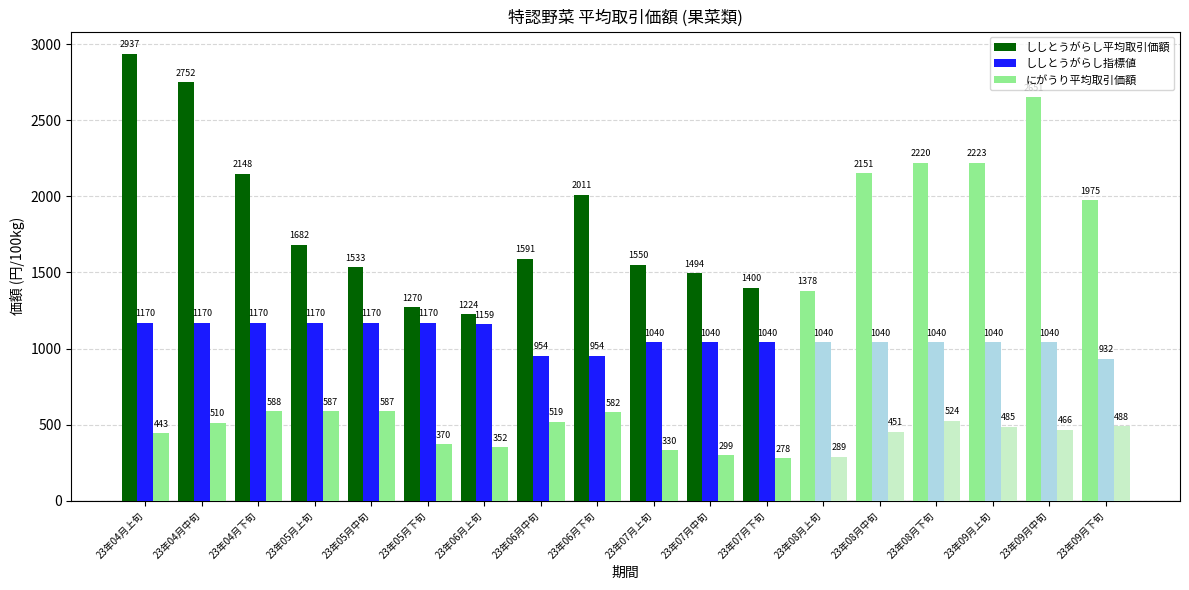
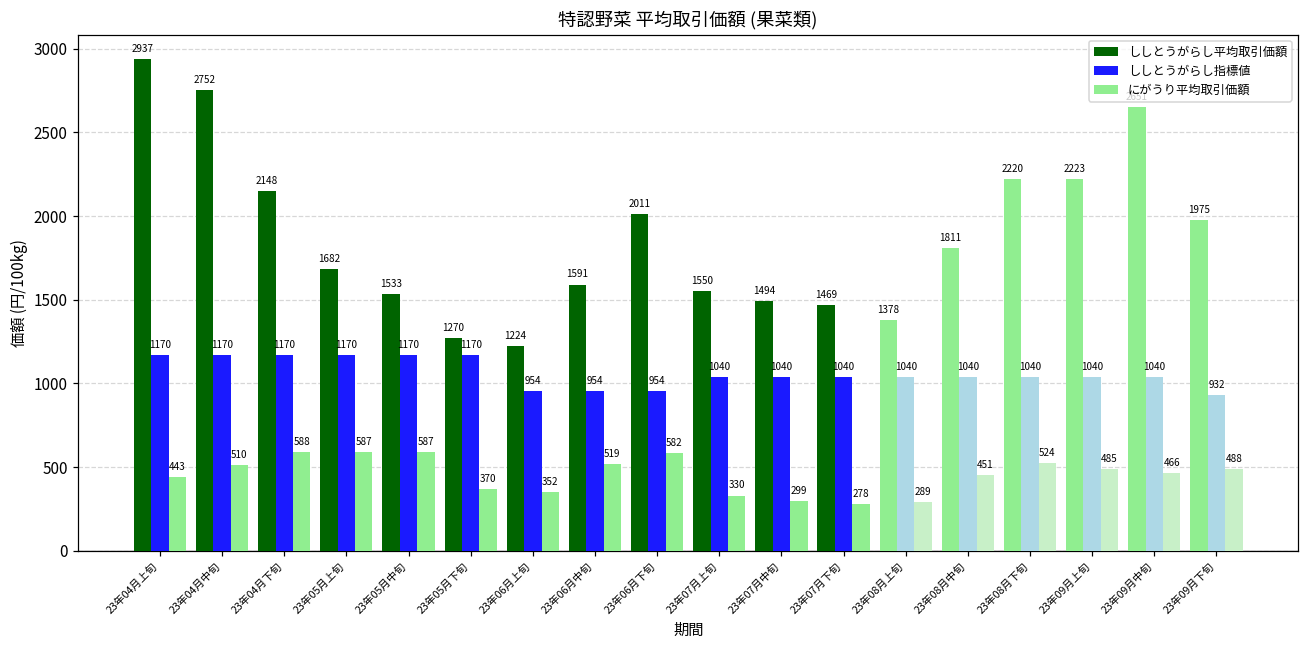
  {
    "ししとうがらし平均取引価額": {
      "23年04月上旬": 2937,
      "23年04月中旬": 2752,
      "23年04月下旬": 2148,
      "23年05月上旬": 1682,
      "23年05月中旬": 1533,
      "23年05月下旬": 1270,
      "23年06月上旬": 1224,
      "23年06月中旬": 1591,
      "23年06月下旬": 2011,
      "23年07月上旬": 1550,
      "23年07月中旬": 1494,
-     "23年07月下旬": 1400,
+     "23年07月下旬": 1469,
      "23年08月上旬": 1378,
-     "23年08月中旬": 2151,
+     "23年08月中旬": 1811,
      "23年08月下旬": 2220,
      "23年09月上旬": 2223,
      "23年09月下旬": 1975
    },
    "ししとうがらし指標値": {
      "23年04月上旬": 1170,
      "23年04月中旬": 1170,
      "23年04月下旬": 1170,
      "23年05月上旬": 1170,
      "23年05月中旬": 1170,
      "23年05月下旬": 1170,
-     "23年06月上旬": 1159,
+     "23年06月上旬": 954,
      "23年06月中旬": 954,
      "23年06月下旬": 954,
      "23年07月上旬": 1040,
      "23年07月中旬": 1040,
      "23年07月下旬": 1040,
      "23年08月上旬": 1040,
      "23年08月中旬": 1040,
      "23年08月下旬": 1040,
      "23年09月上旬": 1040,
      "23年09月中旬": 1040,
      "23年09月下旬": 932
    },
    "にがうり平均取引価額": {
      "23年04月上旬": 443,
      "23年04月中旬": 510,
      "23年04月下旬": 588,
      "23年05月上旬": 587,
      "23年05月中旬": 587,
      "23年05月下旬": 370,
      "23年06月上旬": 352,
      "23年06月中旬": 519,
      "23年06月下旬": 582,
      "23年07月上旬": 330,
      "23年07月中旬": 299,
      "23年07月下旬": 278,
      "23年08月上旬": 289,
      "23年08月中旬": 451,
      "23年08月下旬": 524,
      "23年09月上旬": 485,
      "23年09月中旬": 466,
      "23年09月下旬": 488
    }
  }
